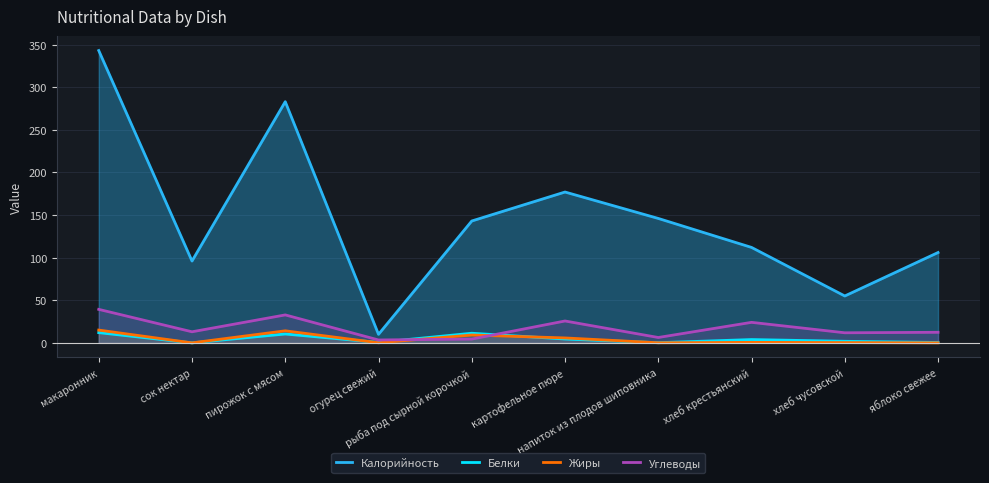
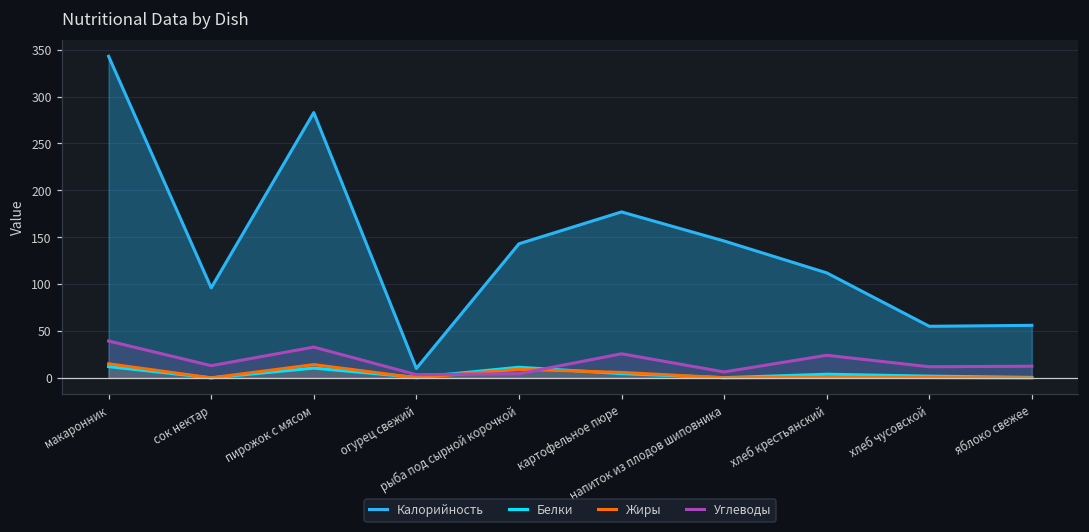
  {
    "Калорийность": {
      "макаронник": 340,
      "сок нектар": 100,
      "пирожок с мясом": 280,
      "огурец свежий": 10,
      "рыба под сырной корочкой": 140,
      "картофельное пюре": 180,
      "напиток из плодов шиповника": 150,
      "хлеб крестьянский": 110,
      "хлеб чусовской": 60,
-     "яблоко свежее": 110
+     "яблоко свежее": 60
    },
    "Белки": {
      "макаронник": 10,
      "пирожок с мясом": 10,
      "хлеб крестьянский": 0
    },
    "Жиры": {
      "макаронник": 20,
      "пирожок с мясом": 10,
      "хлеб крестьянский": 0
    },
    "Углеводы": {
      "макаронник": 40,
      "сок нектар": 10,
      "пирожок с мясом": 30,
      "рыба под сырной корочкой": 0,
      "картофельное пюре": 30,
      "напиток из плодов шиповника": 10,
      "хлеб крестьянский": 20,
      "хлеб чусовской": 10,
      "яблоко свежее": 10
    }
  }
